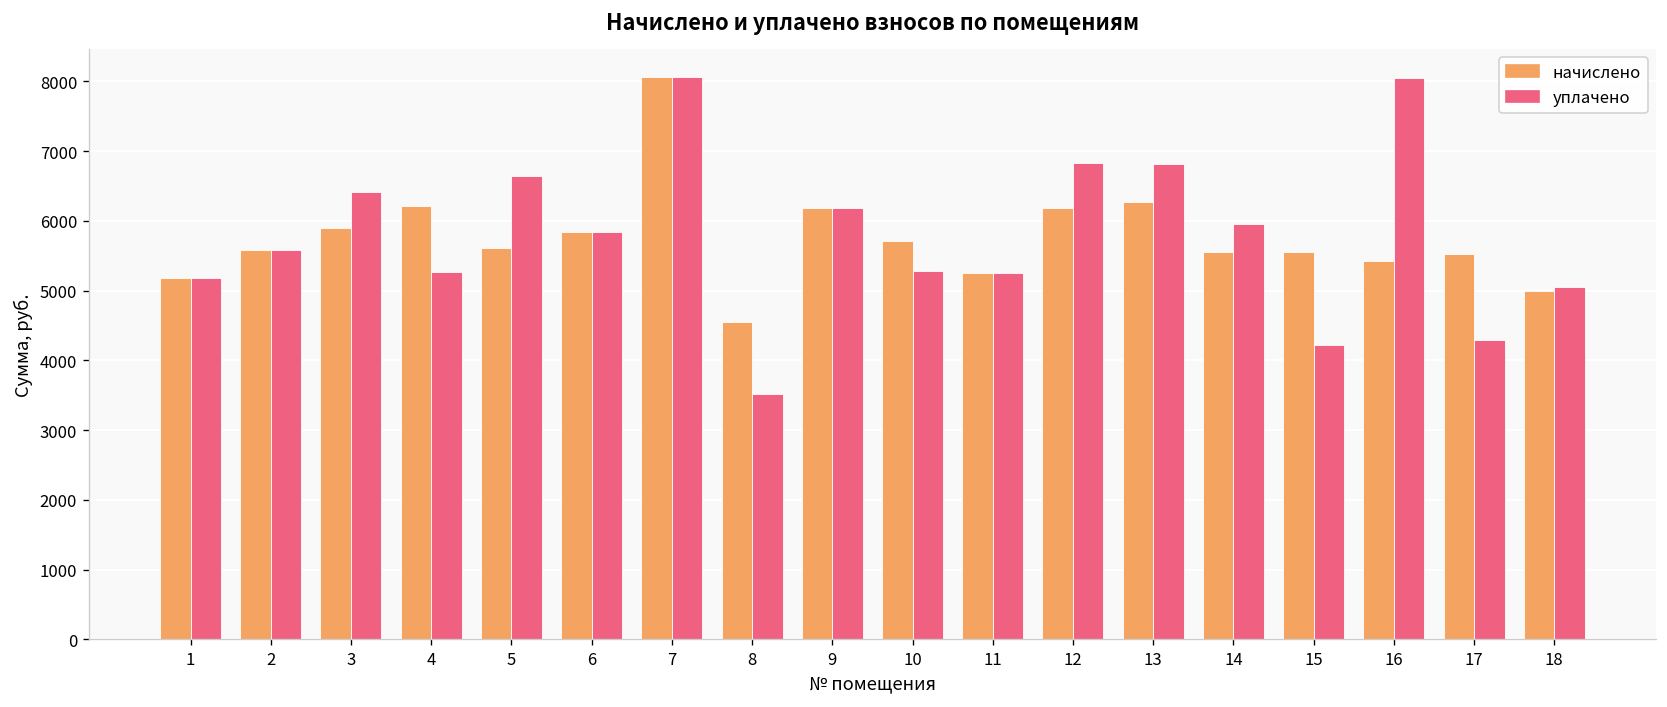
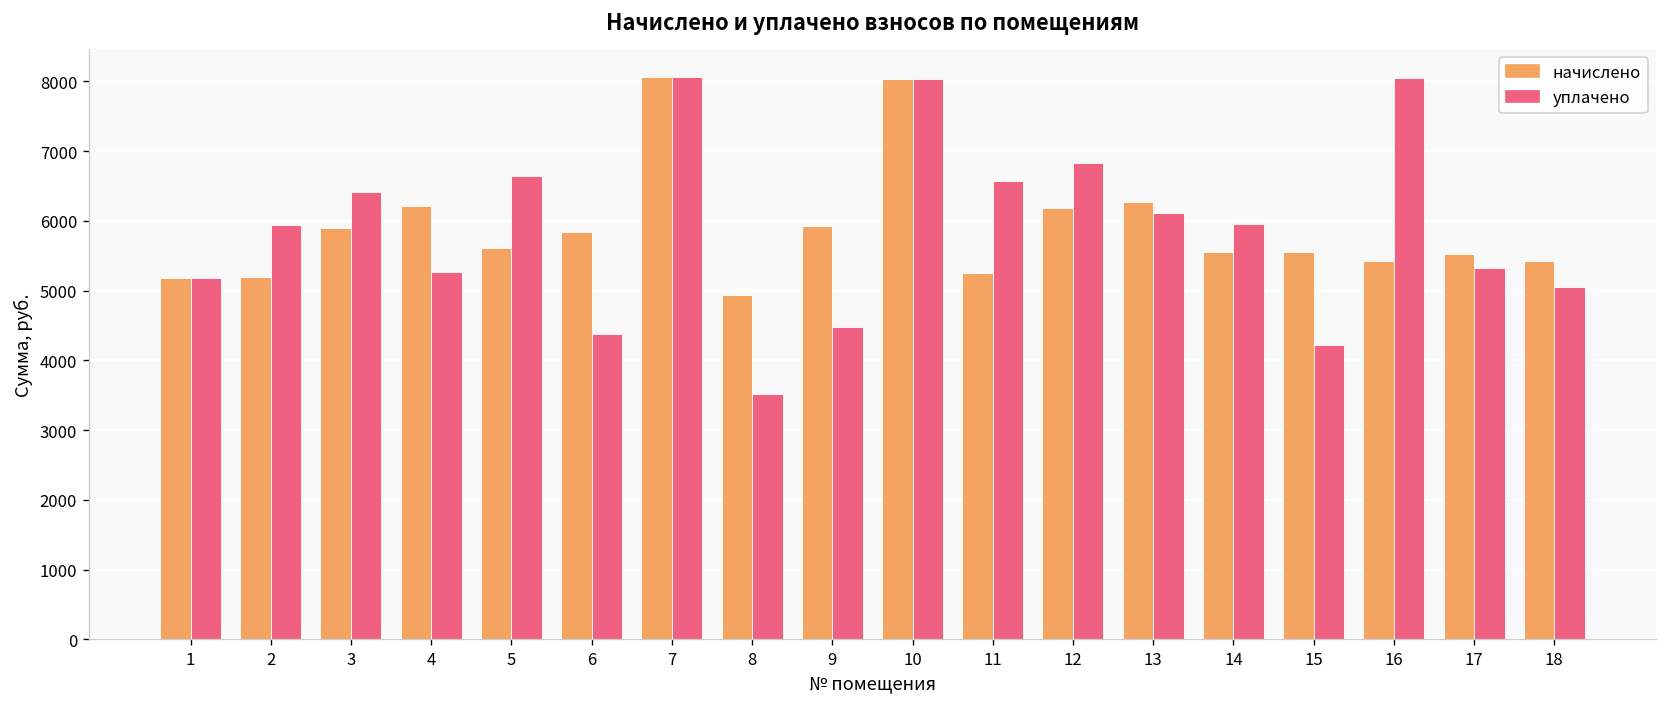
  {
    "начислено": {
      "1": 5200,
-     "2": 5600,
+     "2": 5200,
      "3": 5900,
      "4": 6200,
      "5": 5600,
      "6": 5800,
      "7": 8100,
-     "8": 4600,
-     "9": 6200,
-     "10": 5700,
+     "8": 4900,
+     "9": 5900,
+     "10": 8000,
      "11": 5300,
      "12": 6200,
      "13": 6300,
      "14": 5600,
      "15": 5600,
      "16": 5400,
      "17": 5500,
-     "18": 5000
+     "18": 5400
    },
    "уплачено": {
      "1": 5200,
-     "2": 5600,
+     "2": 5900,
      "3": 6400,
      "4": 5300,
      "5": 6600,
-     "6": 5800,
+     "6": 4400,
      "7": 8100,
      "8": 3500,
-     "9": 6200,
-     "10": 5300,
-     "11": 5300,
+     "9": 4500,
+     "10": 8000,
+     "11": 6600,
      "12": 6800,
-     "13": 6800,
+     "13": 6100,
      "14": 6000,
      "15": 4200,
      "16": 8000,
-     "17": 4300,
+     "17": 5300,
      "18": 5000
    }
  }
